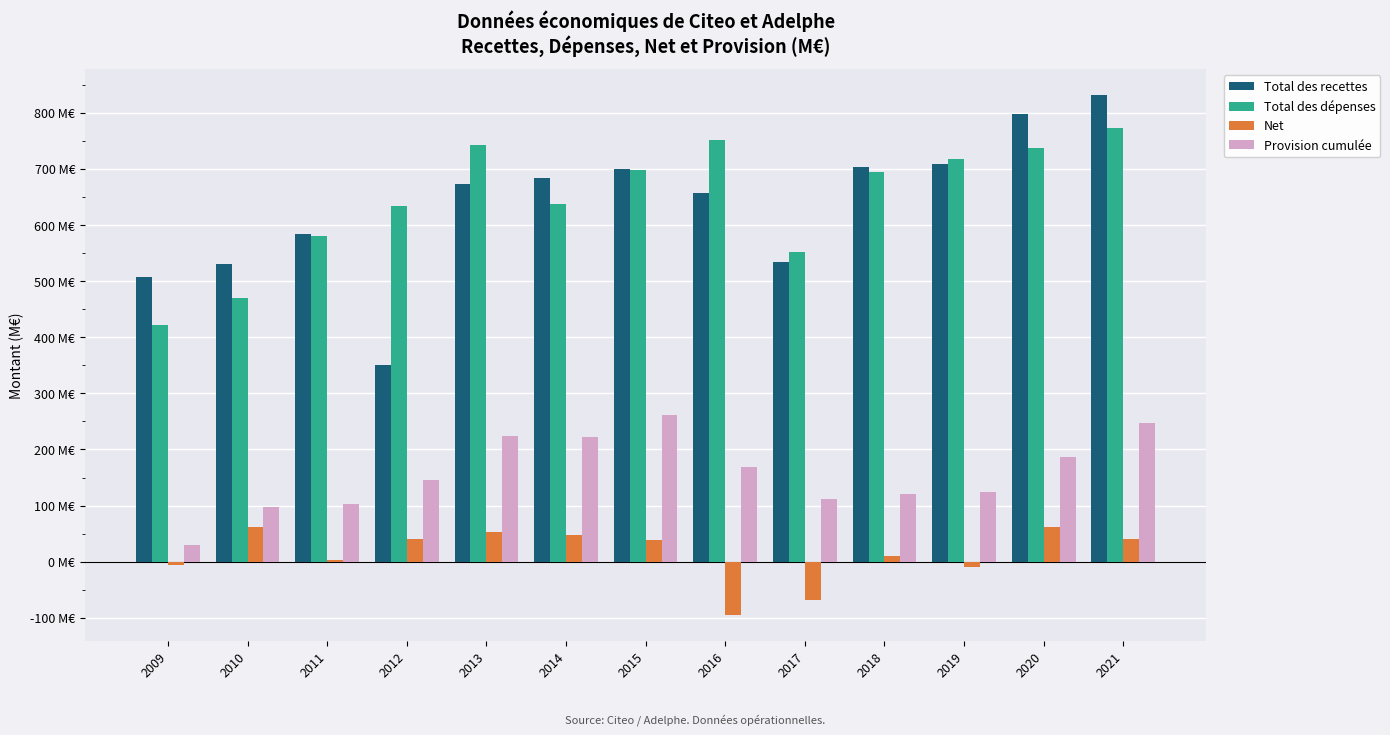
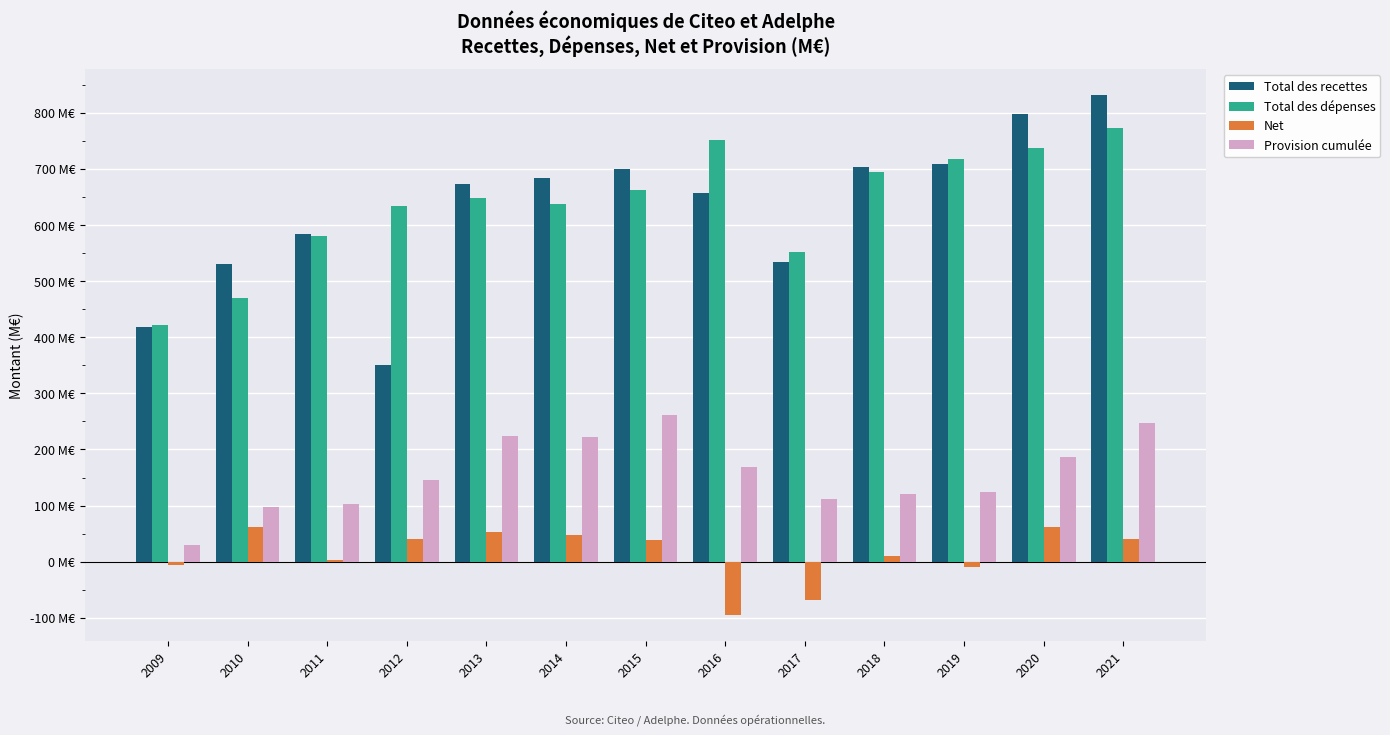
  {
    "Total des recettes": {
-     "2009": "510 M€",
+     "2009": "420 M€",
      "2010": "530 M€",
      "2011": "580 M€",
      "2012": "350 M€",
      "2013": "670 M€",
      "2014": "680 M€",
      "2015": "700 M€",
      "2016": "660 M€",
      "2017": "530 M€",
      "2018": "700 M€",
      "2019": "710 M€",
      "2020": "800 M€",
      "2021": "830 M€"
    },
    "Total des dépenses": {
      "2009": "420 M€",
      "2010": "470 M€",
      "2011": "580 M€",
      "2012": "630 M€",
-     "2013": "740 M€",
+     "2013": "650 M€",
      "2014": "640 M€",
-     "2015": "700 M€",
+     "2015": "660 M€",
      "2016": "750 M€",
      "2017": "550 M€",
      "2018": "690 M€",
      "2019": "720 M€",
      "2020": "740 M€",
      "2021": "770 M€"
    },
    "Net": {
      "2009": "-10 M€",
      "2010": "60 M€",
      "2012": "40 M€",
      "2013": "50 M€",
      "2014": "50 M€",
      "2015": "40 M€",
      "2016": "-90 M€",
      "2017": "-70 M€",
      "2018": "10 M€",
      "2019": "-10 M€",
      "2020": "60 M€",
      "2021": "40 M€"
    },
    "Provision cumulée": {
      "2009": "30 M€",
      "2010": "100 M€",
      "2011": "100 M€",
      "2012": "150 M€",
      "2013": "220 M€",
      "2014": "220 M€",
      "2015": "260 M€",
      "2016": "170 M€",
      "2017": "110 M€",
      "2018": "120 M€",
      "2019": "120 M€",
      "2020": "190 M€",
      "2021": "250 M€"
    }
  }
